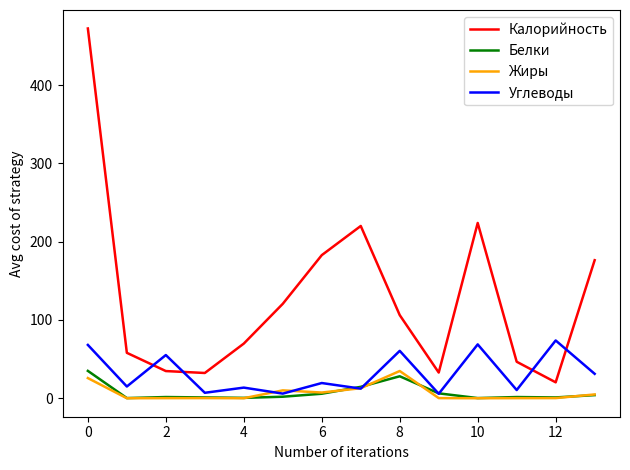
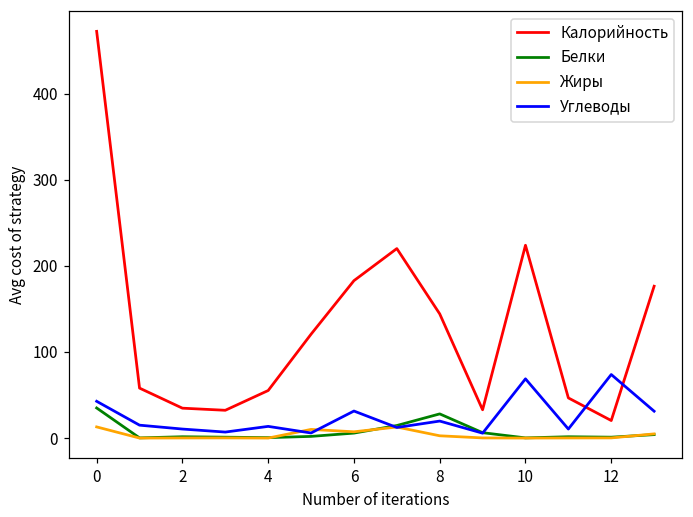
  {
    "Калорийность": {
      "0": 470,
      "2": 30,
-     "4": 70,
+     "4": 60,
      "6": 180,
-     "8": 110,
+     "8": 140,
      "10": 220,
      "12": 20
    },
    "Белки": {
      "0": 30,
      "8": 30
    },
    "Жиры": {
-     "0": 30,
-     "8": 30
+     "0": 10,
+     "8": 0
    },
    "Углеводы": {
-     "0": 70,
-     "2": 60,
+     "0": 40,
+     "2": 10,
      "4": 10,
-     "6": 20,
-     "8": 60,
+     "6": 30,
+     "8": 20,
      "10": 70,
      "12": 70
    }
  }
